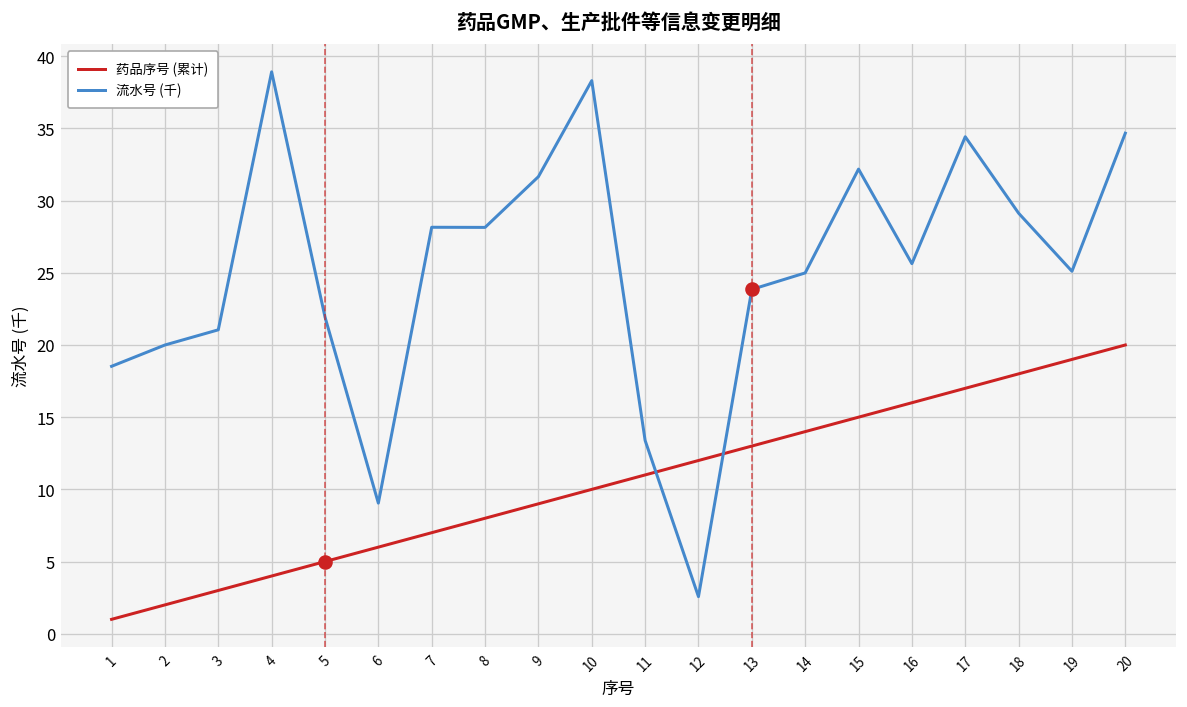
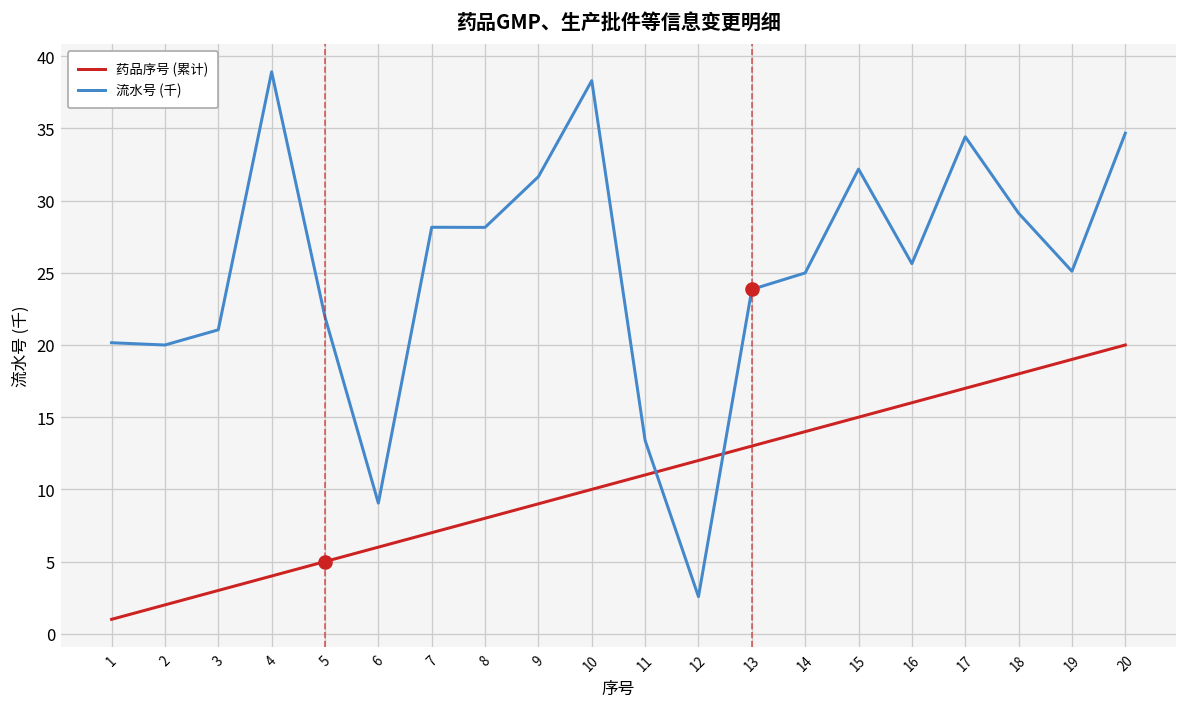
  {
    "流水号 (千)": {
-     "1": 18.5,
+     "1": 20.2,
      "2": 20.0,
      "3": 21.1,
      "4": 38.9,
      "5": 21.9,
      "6": 9.0,
      "7": 28.2,
      "8": 28.1,
      "9": 31.7,
      "10": 38.3,
      "11": 13.4,
      "12": 2.6,
      "14": 25.0,
      "15": 32.2,
      "16": 25.6,
      "17": 34.4,
      "18": 29.1,
      "19": 25.1,
      "20": 34.7
    }
  }
